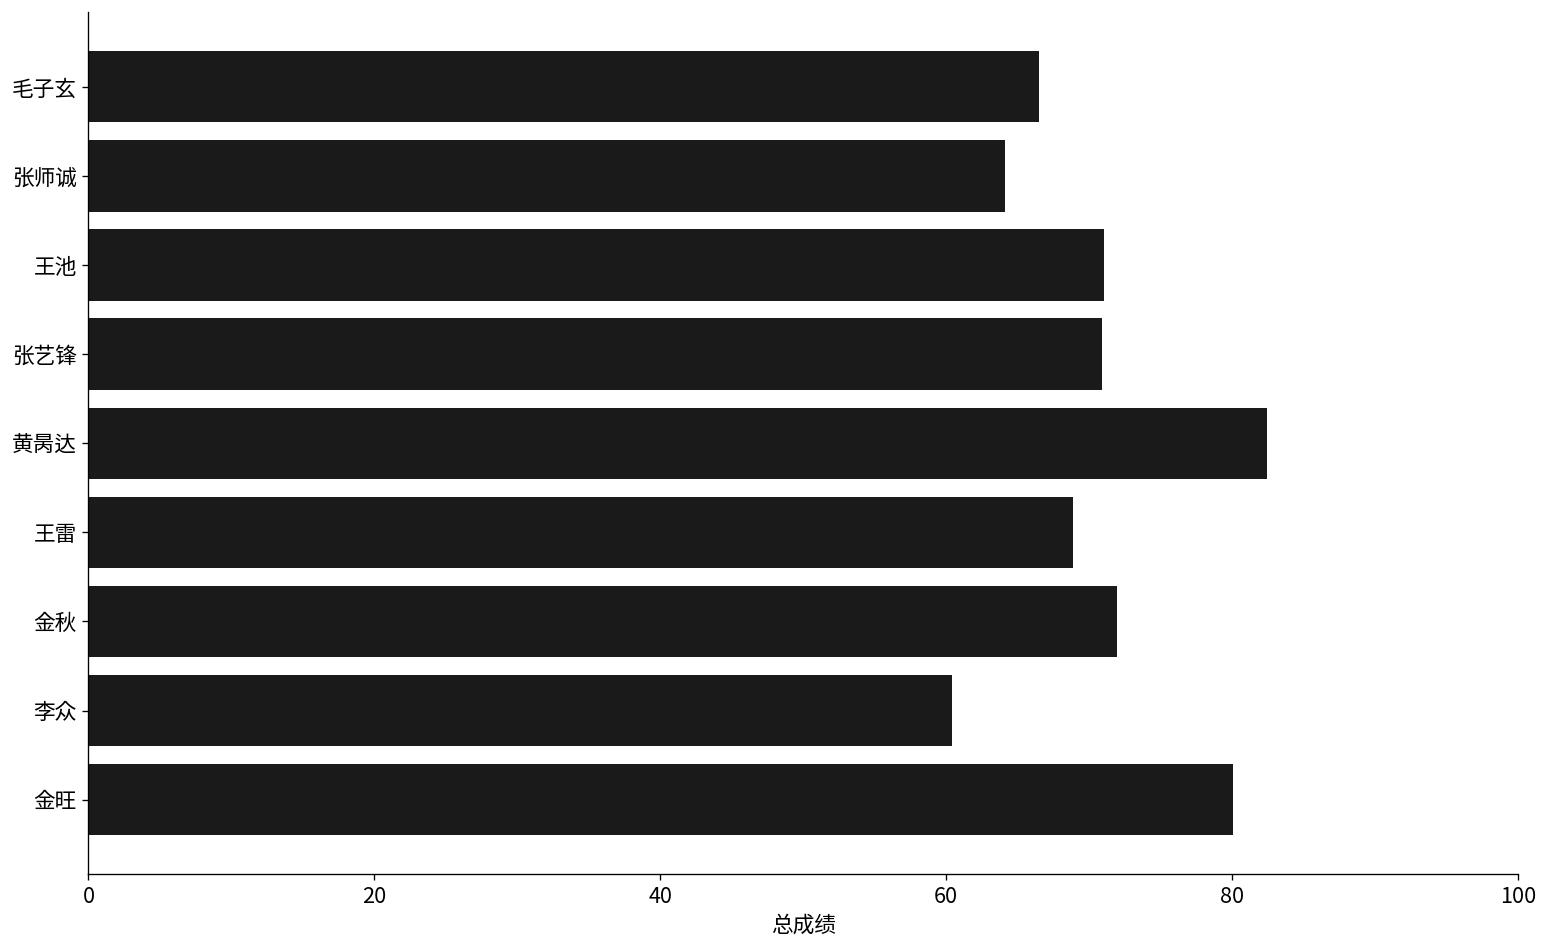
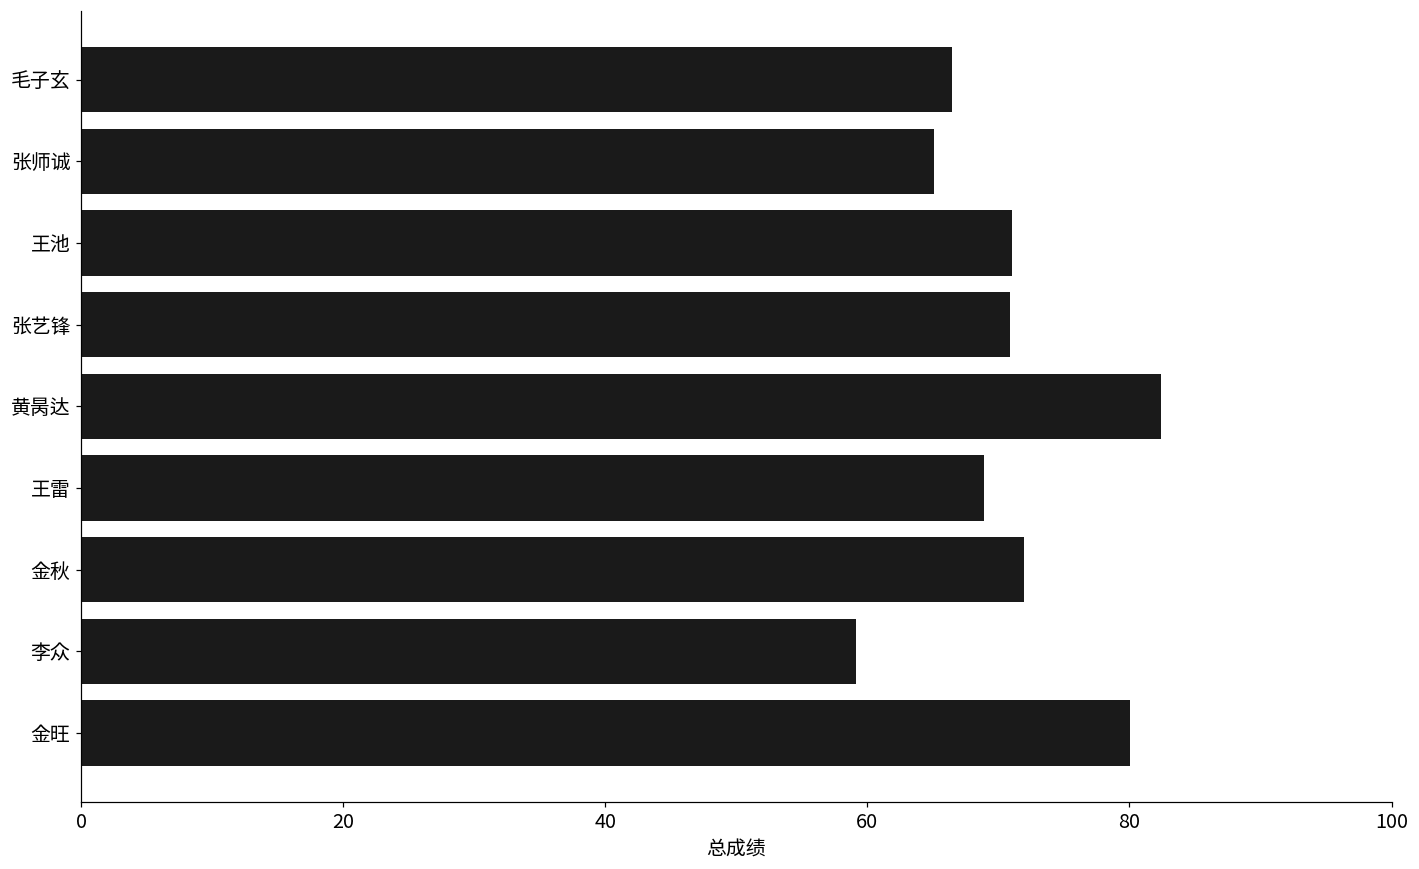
  {
    "毛子玄": 66.5,
-   "张师诚": 64.1,
+   "张师诚": 65.1,
    "王池": 71.1,
    "张艺锋": 70.9,
    "黄昺达": 82.4,
    "王雷": 68.9,
    "金秋": 71.9,
-   "李众": 60.4,
+   "李众": 59.1,
    "金旺": 80.1
  }
